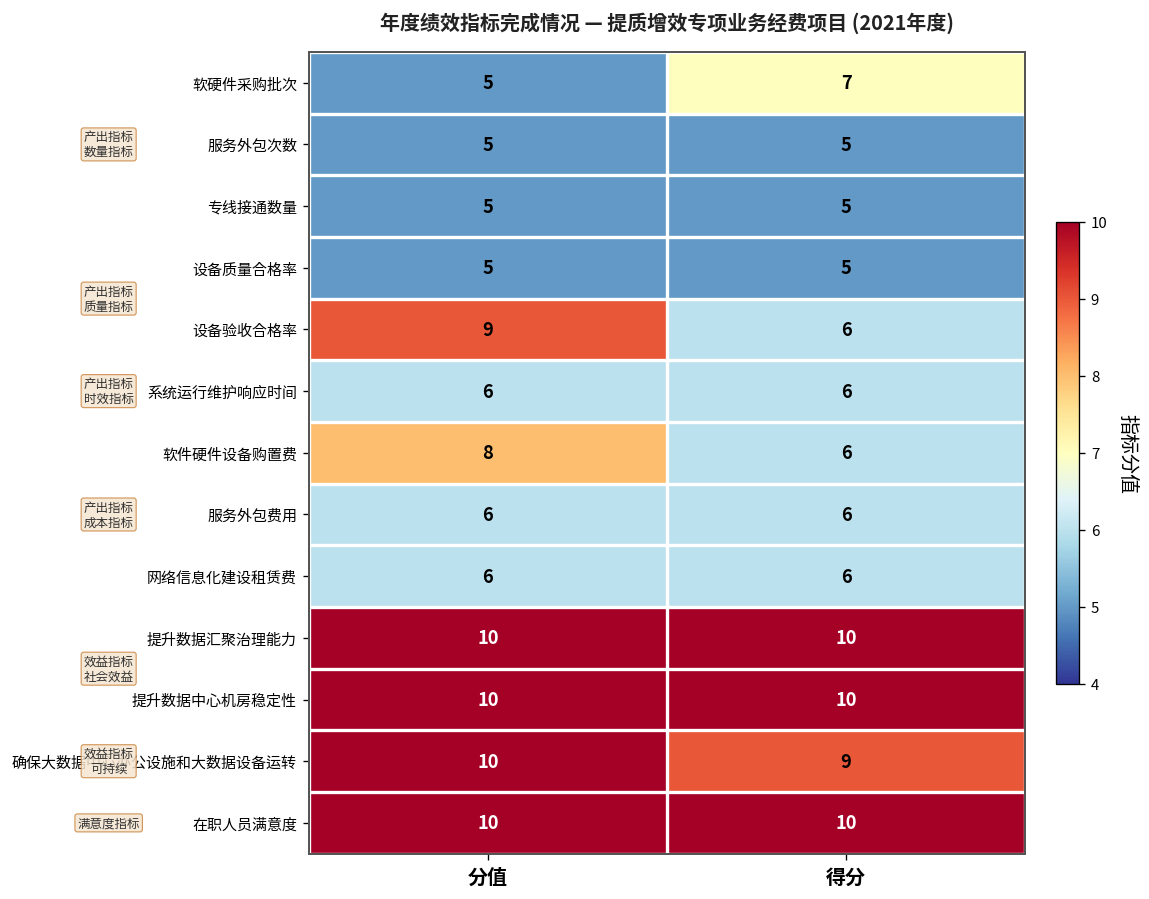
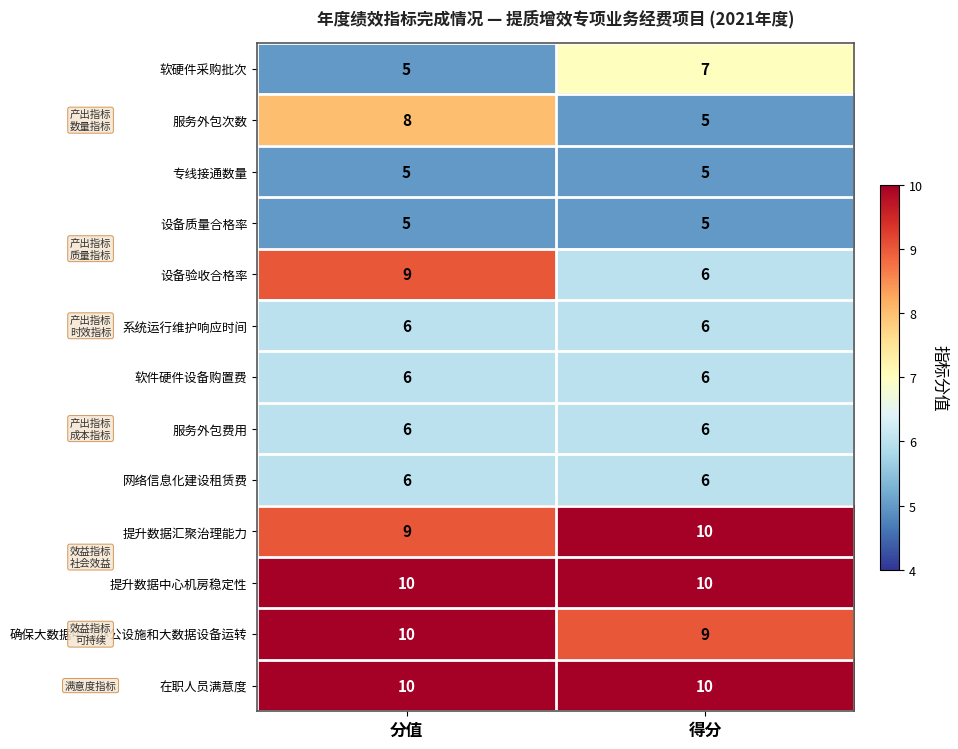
  {
    "软硬件采购批次": {
      "分值": 5,
      "得分": 7
    },
    "服务外包次数": {
-     "分值": 5,
+     "分值": 8,
      "得分": 5
    },
    "专线接通数量": {
      "分值": 5,
      "得分": 5
    },
    "设备质量合格率": {
      "分值": 5,
      "得分": 5
    },
    "设备验收合格率": {
      "分值": 9,
      "得分": 6
    },
    "系统运行维护响应时间": {
      "分值": 6,
      "得分": 6
    },
    "软件硬件设备购置费": {
-     "分值": 8,
+     "分值": 6,
      "得分": 6
    },
    "服务外包费用": {
      "分值": 6,
      "得分": 6
    },
    "网络信息化建设租赁费": {
      "分值": 6,
      "得分": 6
    },
    "提升数据汇聚治理能力": {
-     "分值": 10,
+     "分值": 9,
      "得分": 10
    },
    "提升数据中心机房稳定性": {
      "分值": 10,
      "得分": 10
    },
    "确保大数据中心办公设施和大数据设备运转": {
      "分值": 10,
      "得分": 9
    },
    "在职人员满意度": {
      "分值": 10,
      "得分": 10
    }
  }
